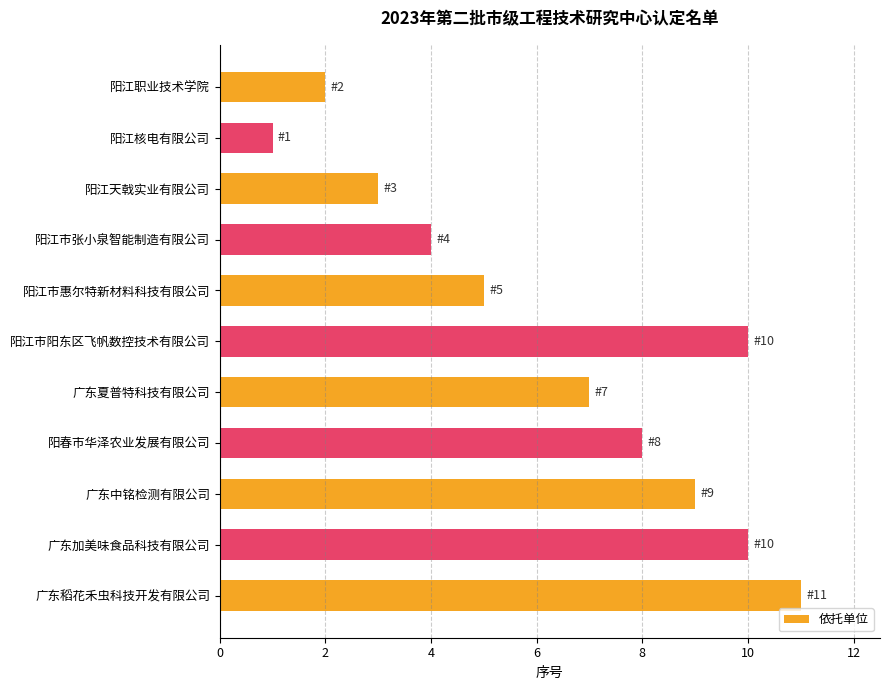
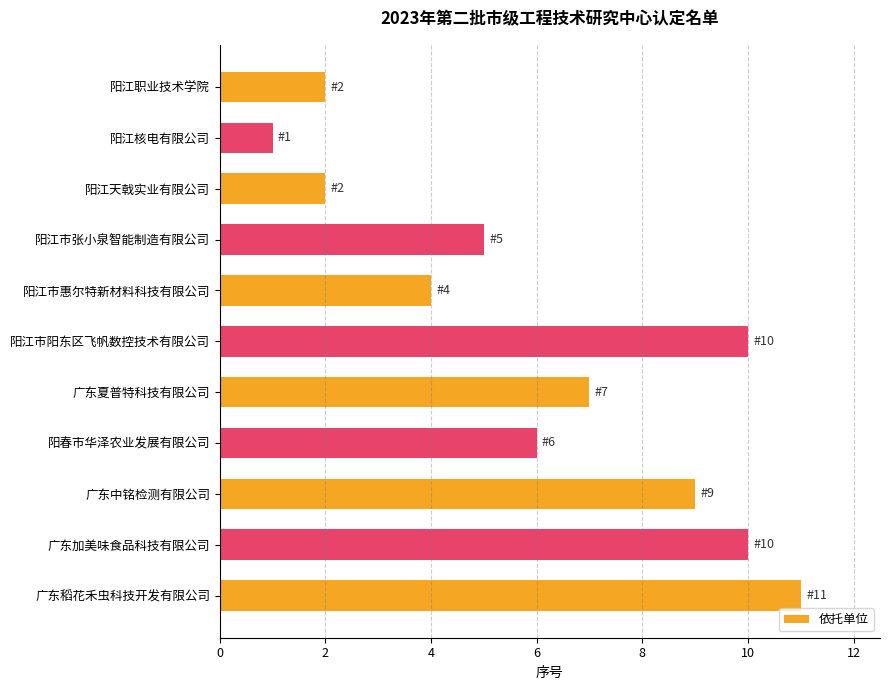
  {
    "阳江职业技术学院": 2,
    "阳江核电有限公司": 1,
-   "阳江天戟实业有限公司": 3,
-   "阳江市张小泉智能制造有限公司": 4,
-   "阳江市惠尔特新材料科技有限公司": 5,
+   "阳江天戟实业有限公司": 2,
+   "阳江市张小泉智能制造有限公司": 5,
+   "阳江市惠尔特新材料科技有限公司": 4,
    "阳江市阳东区飞帆数控技术有限公司": 10,
    "广东夏普特科技有限公司": 7,
-   "阳春市华泽农业发展有限公司": 8,
+   "阳春市华泽农业发展有限公司": 6,
    "广东中铭检测有限公司": 9,
    "广东加美味食品科技有限公司": 10,
    "广东稻花禾虫科技开发有限公司": 11
  }
